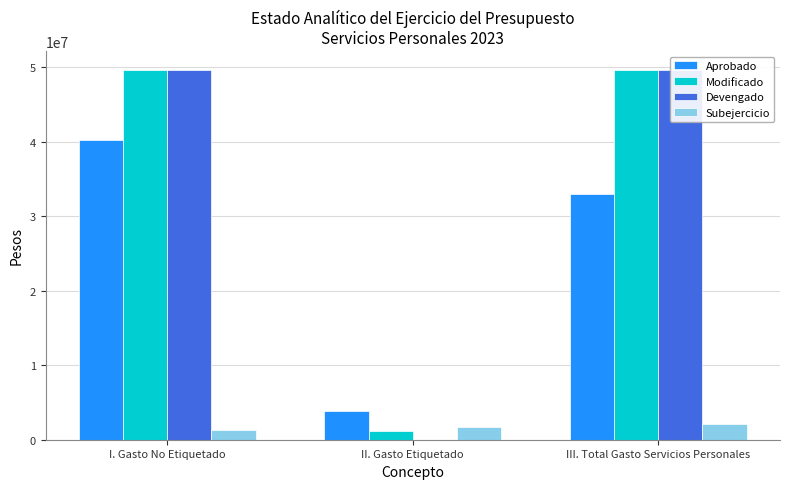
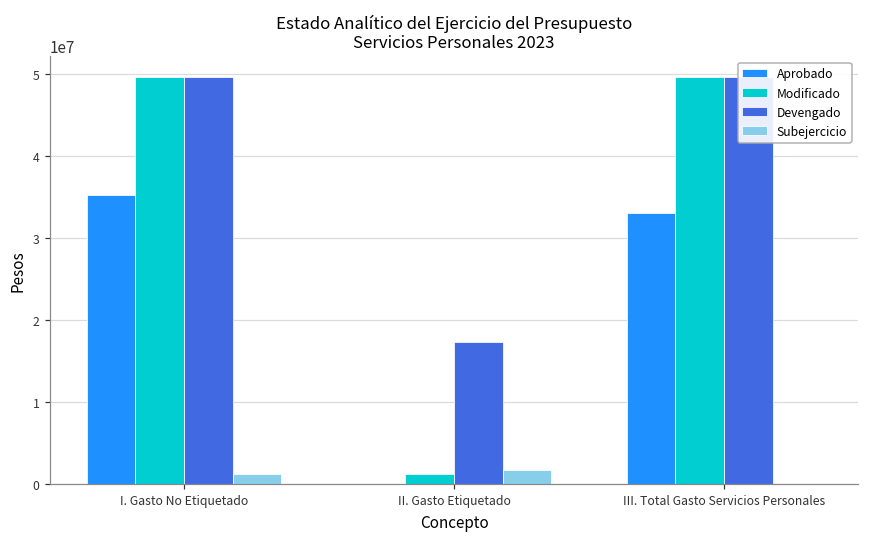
  {
    "Aprobado": {
-     "I. Gasto No Etiquetado": 40000000,
-     "II. Gasto Etiquetado": 4000000,
+     "I. Gasto No Etiquetado": 35000000,
+     "II. Gasto Etiquetado": 0,
      "III. Total Gasto Servicios Personales": 33000000
    },
    "Modificado": {
      "I. Gasto No Etiquetado": 50000000,
      "II. Gasto Etiquetado": 1000000,
      "III. Total Gasto Servicios Personales": 50000000
    },
    "Devengado": {
      "I. Gasto No Etiquetado": 50000000,
-     "II. Gasto Etiquetado": 0
+     "II. Gasto Etiquetado": 17000000
    },
    "Subejercicio": {
      "I. Gasto No Etiquetado": 1000000,
      "II. Gasto Etiquetado": 2000000,
-     "III. Total Gasto Servicios Personales": 2000000
+     "III. Total Gasto Servicios Personales": 0
    }
  }
